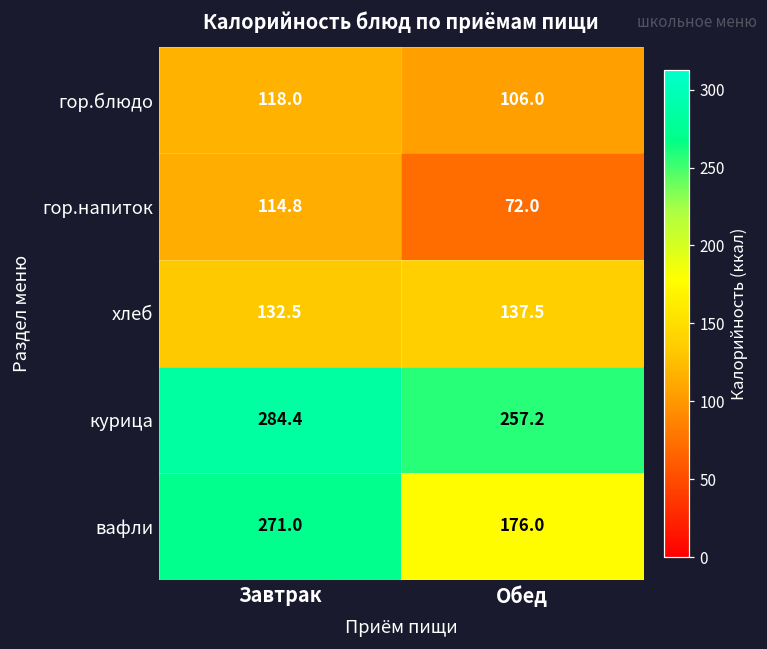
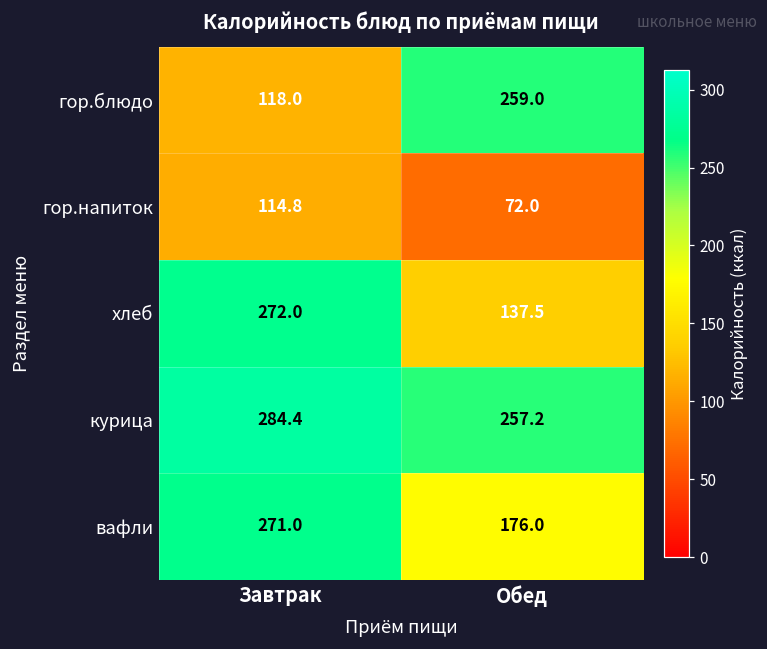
  {
    "гор.блюдо": {
      "Завтрак": 118.0,
-     "Обед": 106.0
+     "Обед": 259.0
    },
    "гор.напиток": {
      "Завтрак": 114.8,
      "Обед": 72.0
    },
    "хлеб": {
-     "Завтрак": 132.5,
+     "Завтрак": 272.0,
      "Обед": 137.5
    },
    "курица": {
      "Завтрак": 284.4,
      "Обед": 257.2
    },
    "вафли": {
      "Завтрак": 271.0,
      "Обед": 176.0
    }
  }
